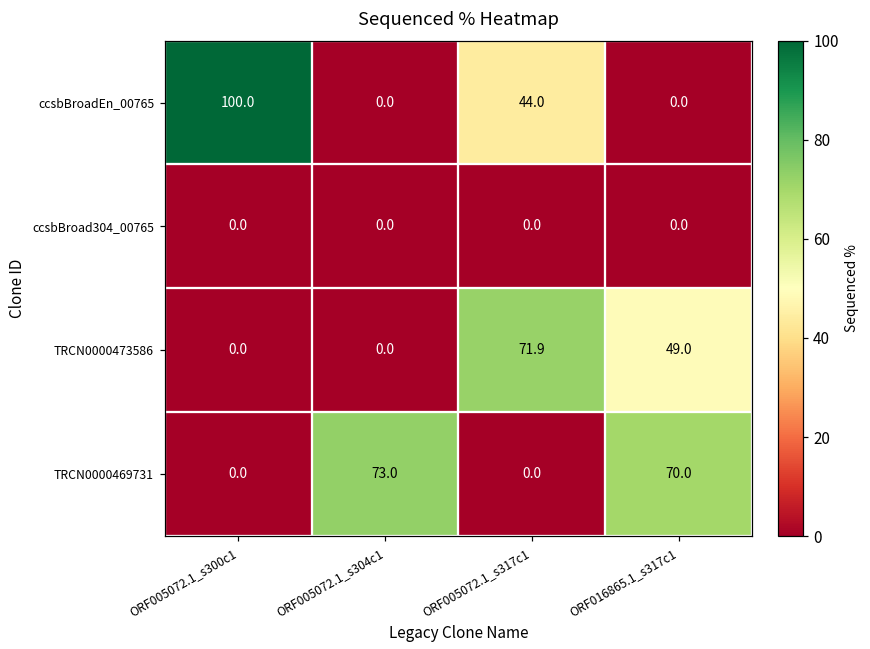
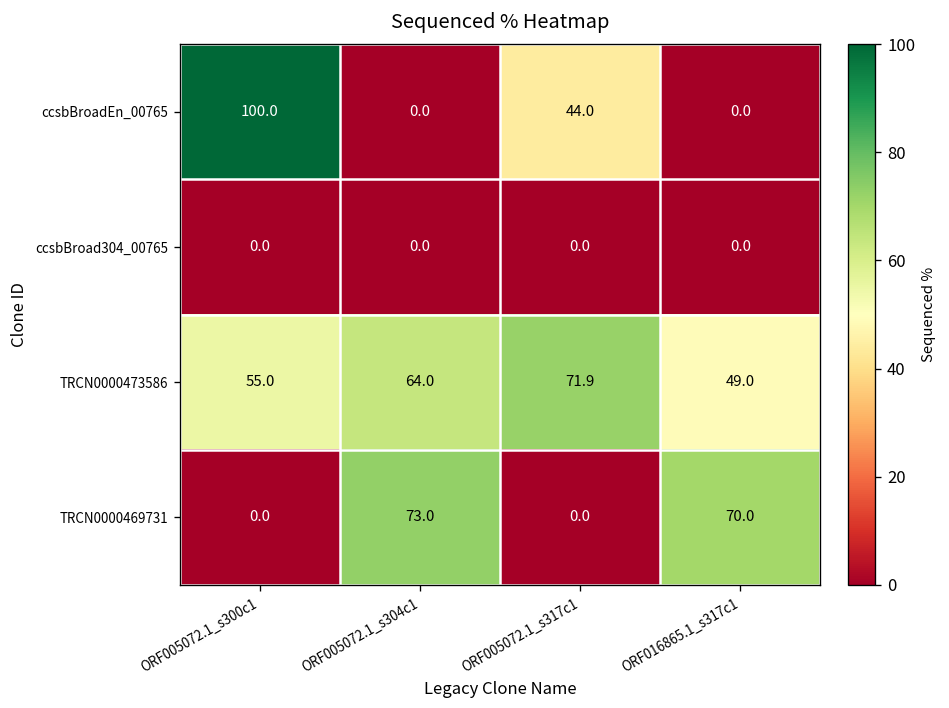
  {
    "ccsbBroadEn_00765": {
      "ORF005072.1_s300c1": 100.0,
      "ORF005072.1_s304c1": 0.0,
      "ORF005072.1_s317c1": 44.0,
      "ORF016865.1_s317c1": 0.0
    },
    "ccsbBroad304_00765": {
      "ORF005072.1_s300c1": 0.0,
      "ORF005072.1_s304c1": 0.0,
      "ORF005072.1_s317c1": 0.0,
      "ORF016865.1_s317c1": 0.0
    },
    "TRCN0000473586": {
-     "ORF005072.1_s300c1": 0.0,
-     "ORF005072.1_s304c1": 0.0,
+     "ORF005072.1_s300c1": 55.0,
+     "ORF005072.1_s304c1": 64.0,
      "ORF005072.1_s317c1": 71.9,
      "ORF016865.1_s317c1": 49.0
    },
    "TRCN0000469731": {
      "ORF005072.1_s300c1": 0.0,
      "ORF005072.1_s304c1": 73.0,
      "ORF005072.1_s317c1": 0.0,
      "ORF016865.1_s317c1": 70.0
    }
  }
